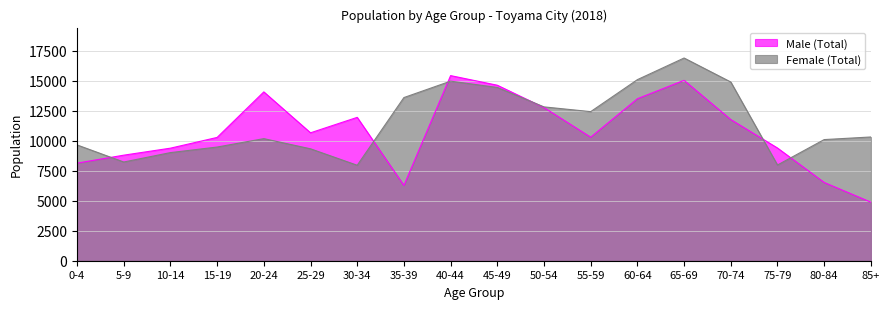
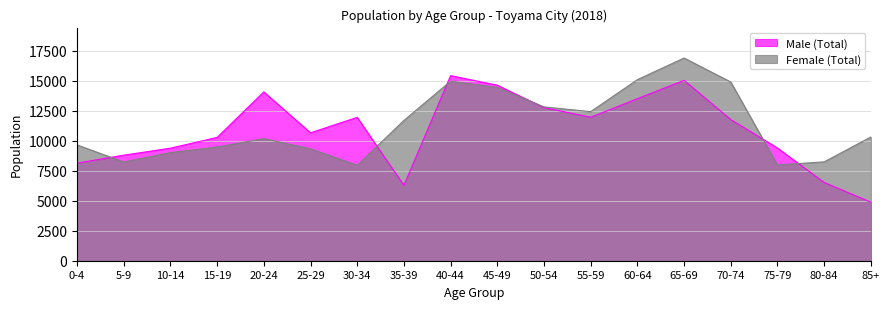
  {
    "Male (Total)": {
      "0-4": 8100,
      "5-9": 8800,
      "10-14": 9400,
      "15-19": 10300,
      "20-24": 14100,
      "25-29": 10700,
      "30-34": 11900,
      "35-39": 6300,
      "40-44": 15400,
-     "55-59": 10300,
+     "55-59": 11900,
      "60-64": 13500,
      "65-69": 15000,
      "70-74": 11800,
      "75-79": 9400,
      "80-84": 6500,
      "85+": 4900
    },
    "Female (Total)": {
      "0-4": 9600,
      "5-9": 8200,
      "10-14": 9000,
      "15-19": 9500,
      "20-24": 10200,
      "25-29": 9300,
      "30-34": 8000,
-     "35-39": 13600,
+     "35-39": 11700,
      "40-44": 15000,
      "55-59": 12400,
      "60-64": 15100,
      "65-69": 16900,
      "70-74": 14900,
      "75-79": 8000,
-     "80-84": 10100,
+     "80-84": 8200,
      "85+": 10300
    }
  }
